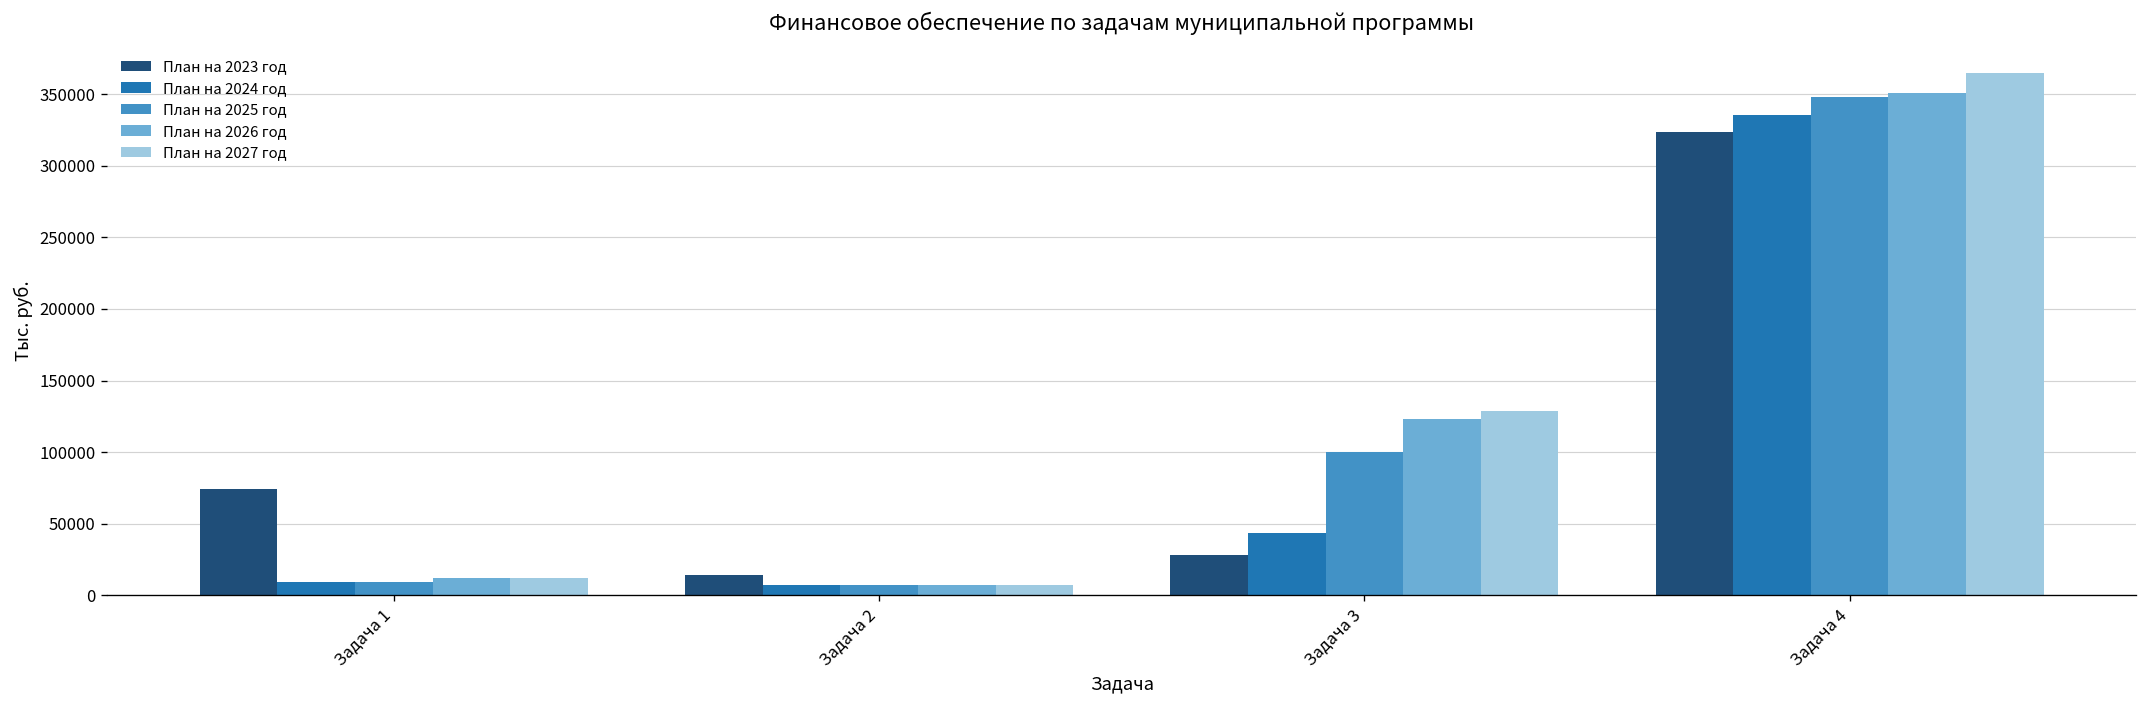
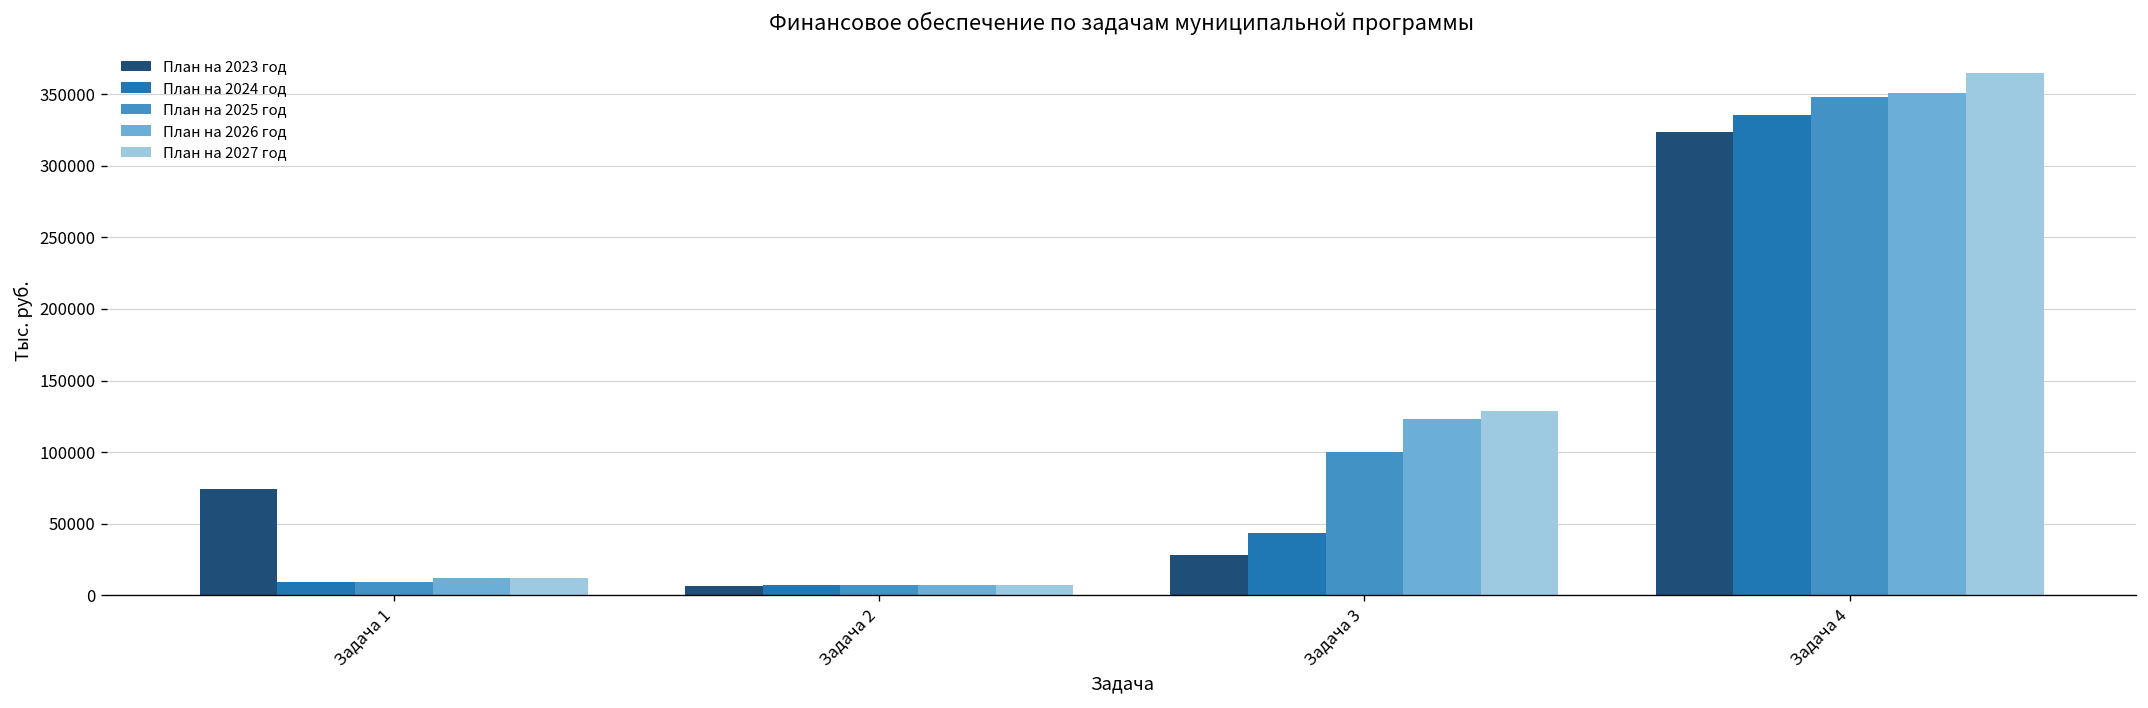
  {
    "План на 2023 год": {
      "Задача 1": 74000,
-     "Задача 2": 14000,
+     "Задача 2": 6000,
      "Задача 3": 28000,
      "Задача 4": 323000
    }
  }
